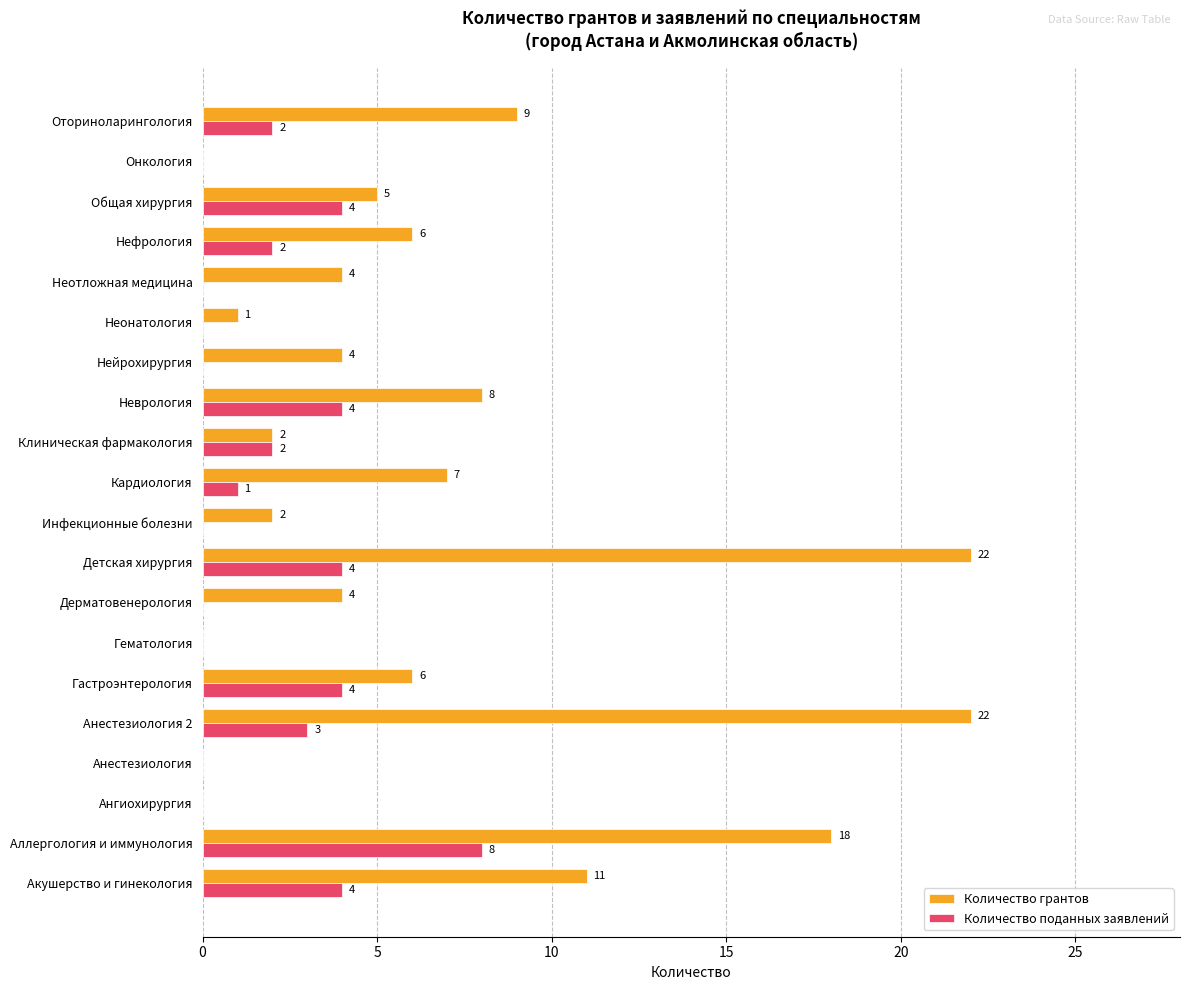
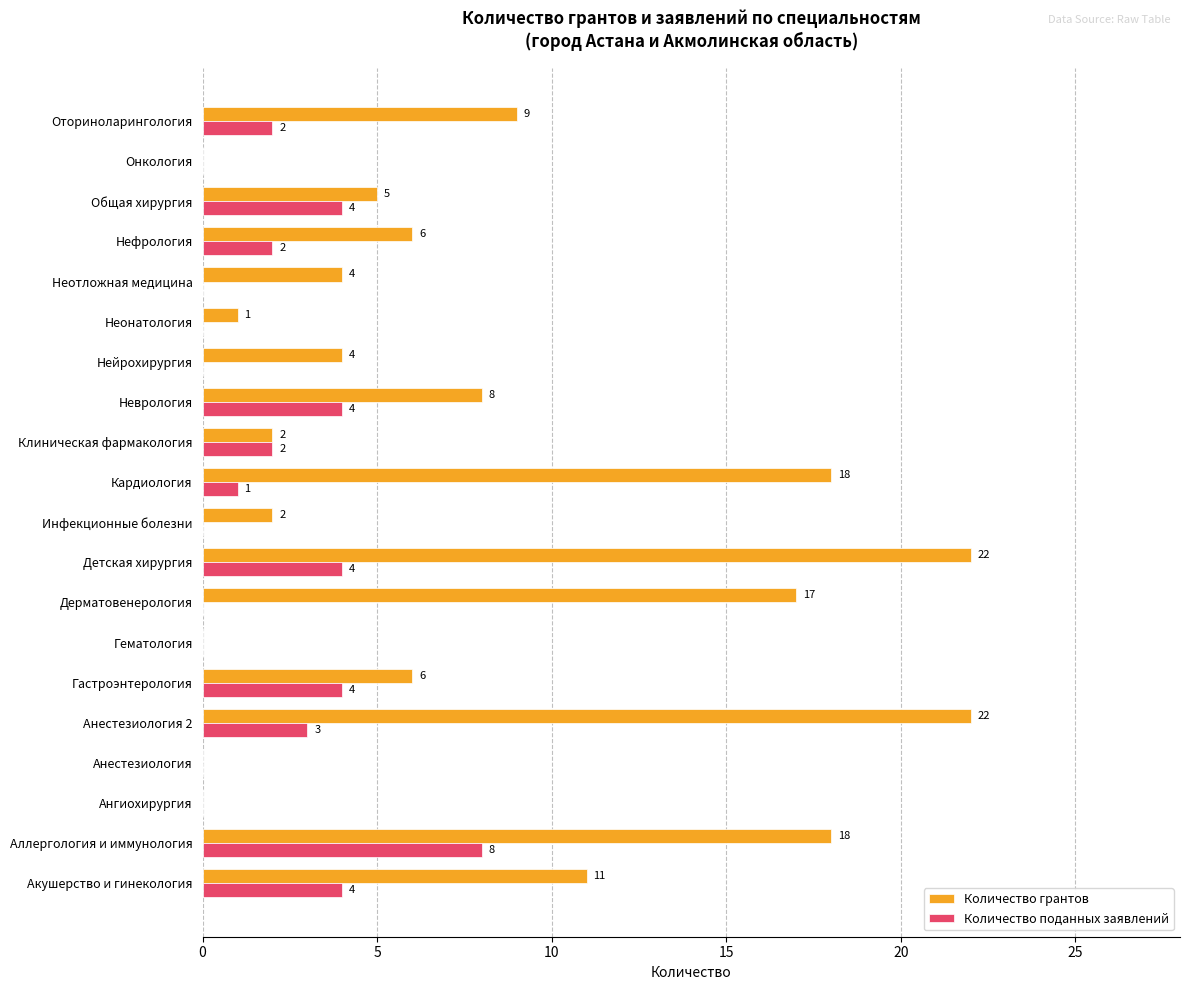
  {
    "Количество грантов": {
      "Оториноларингология": 9,
      "Общая хирургия": 5,
      "Нефрология": 6,
      "Неотложная медицина": 4,
      "Неонатология": 1,
      "Нейрохирургия": 4,
      "Неврология": 8,
      "Клиническая фармакология": 2,
-     "Кардиология": 7,
+     "Кардиология": 18,
      "Инфекционные болезни": 2,
      "Детская хирургия": 22,
-     "Дерматовенерология": 4,
+     "Дерматовенерология": 17,
      "Гастроэнтерология": 6,
      "Анестезиология 2": 22,
      "Аллергология и иммунология": 18,
      "Акушерство и гинекология": 11
    },
    "Количество поданных заявлений": {
      "Оториноларингология": 2,
      "Общая хирургия": 4,
      "Нефрология": 2,
      "Неврология": 4,
      "Клиническая фармакология": 2,
      "Кардиология": 1,
      "Детская хирургия": 4,
      "Гастроэнтерология": 4,
      "Анестезиология 2": 3,
      "Аллергология и иммунология": 8,
      "Акушерство и гинекология": 4
    }
  }
